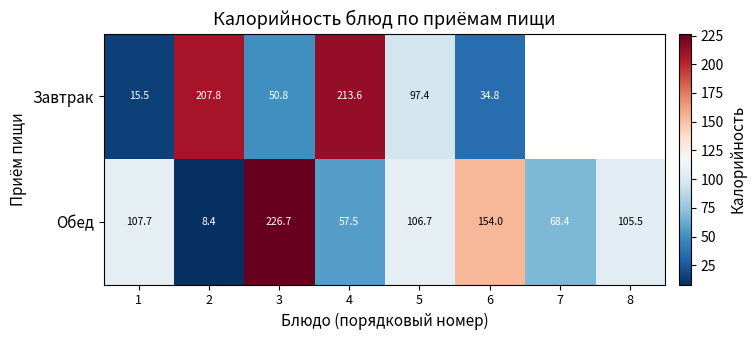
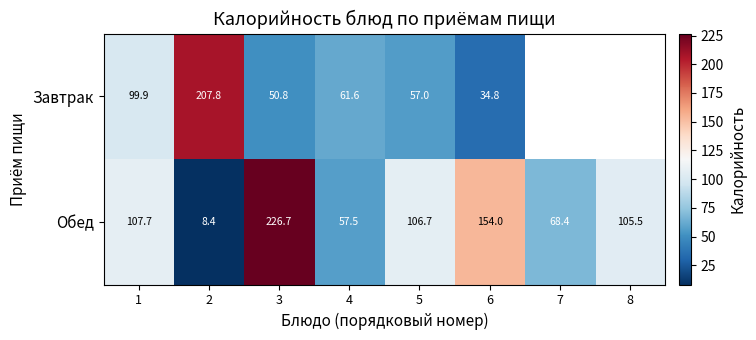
  {
    "Завтрак": {
-     "1": 15.5,
+     "1": 99.9,
      "2": 207.8,
      "3": 50.8,
-     "4": 213.6,
-     "5": 97.4,
+     "4": 61.6,
+     "5": 57.0,
      "6": 34.8
    },
    "Обед": {
      "1": 107.7,
      "2": 8.4,
      "3": 226.7,
      "4": 57.5,
      "5": 106.7,
      "6": 154.0,
      "7": 68.4,
      "8": 105.5
    }
  }
